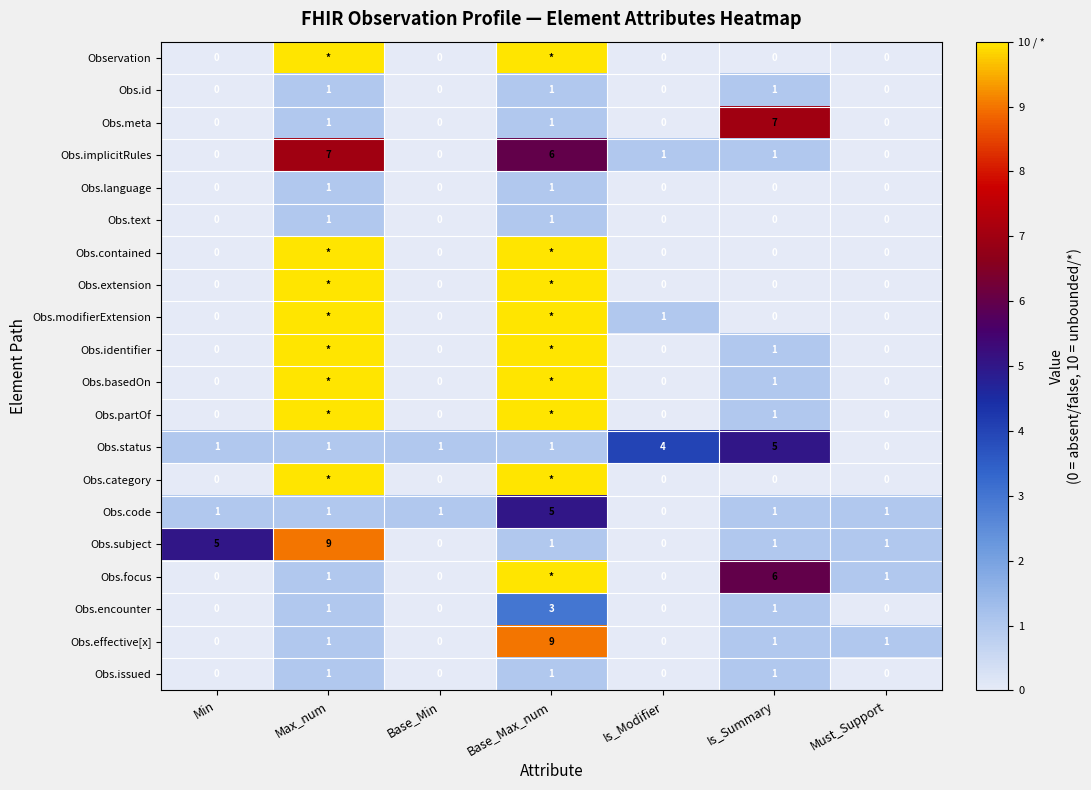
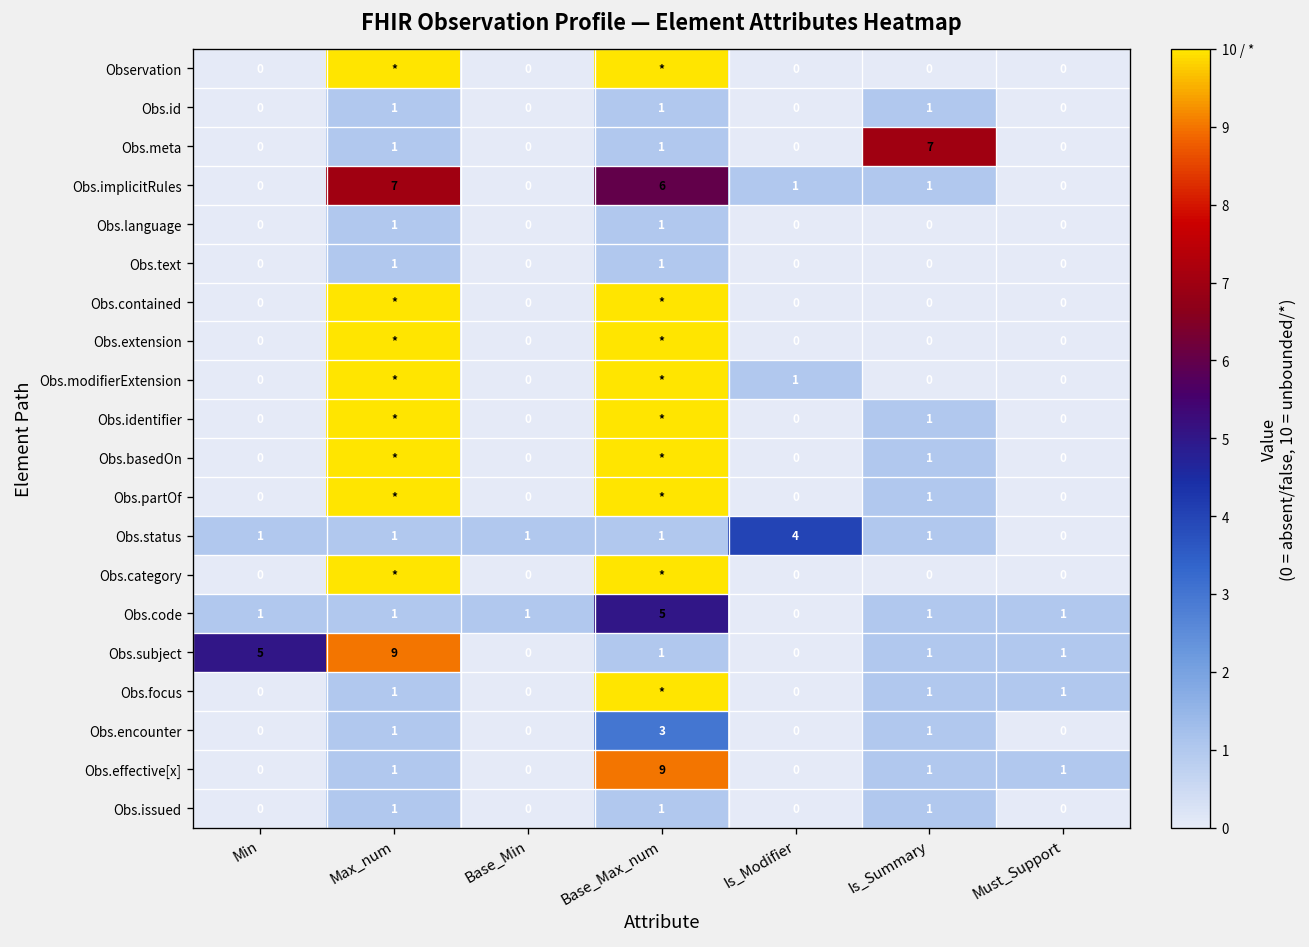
  {
    "Obs.id": {
      "Max_num": 1,
      "Base_Max_num": 1,
      "Is_Summary": 1
    },
    "Obs.meta": {
      "Max_num": 1,
      "Base_Max_num": 1,
      "Is_Summary": 7
    },
    "Obs.implicitRules": {
      "Max_num": 7,
      "Base_Max_num": 6,
      "Is_Modifier": 1,
      "Is_Summary": 1
    },
    "Obs.language": {
      "Max_num": 1,
      "Base_Max_num": 1
    },
    "Obs.text": {
      "Max_num": 1,
      "Base_Max_num": 1
    },
    "Obs.modifierExtension": {
      "Is_Modifier": 1
    },
    "Obs.identifier": {
      "Is_Summary": 1
    },
    "Obs.basedOn": {
      "Is_Summary": 1
    },
    "Obs.partOf": {
      "Is_Summary": 1
    },
    "Obs.status": {
      "Min": 1,
      "Max_num": 1,
      "Base_Min": 1,
      "Base_Max_num": 1,
      "Is_Modifier": 4,
-     "Is_Summary": 5
+     "Is_Summary": 1
    },
    "Obs.code": {
      "Min": 1,
      "Max_num": 1,
      "Base_Min": 1,
      "Base_Max_num": 5,
      "Is_Summary": 1,
      "Must_Support": 1
    },
    "Obs.subject": {
      "Min": 5,
      "Max_num": 9,
      "Base_Max_num": 1,
      "Is_Summary": 1,
      "Must_Support": 1
    },
    "Obs.focus": {
      "Max_num": 1,
-     "Is_Summary": 6,
+     "Is_Summary": 1,
      "Must_Support": 1
    },
    "Obs.encounter": {
      "Max_num": 1,
      "Base_Max_num": 3,
      "Is_Summary": 1
    },
    "Obs.effective[x]": {
      "Max_num": 1,
      "Base_Max_num": 9,
      "Is_Summary": 1,
      "Must_Support": 1
    },
    "Obs.issued": {
      "Max_num": 1,
      "Base_Max_num": 1,
      "Is_Summary": 1
    }
  }
